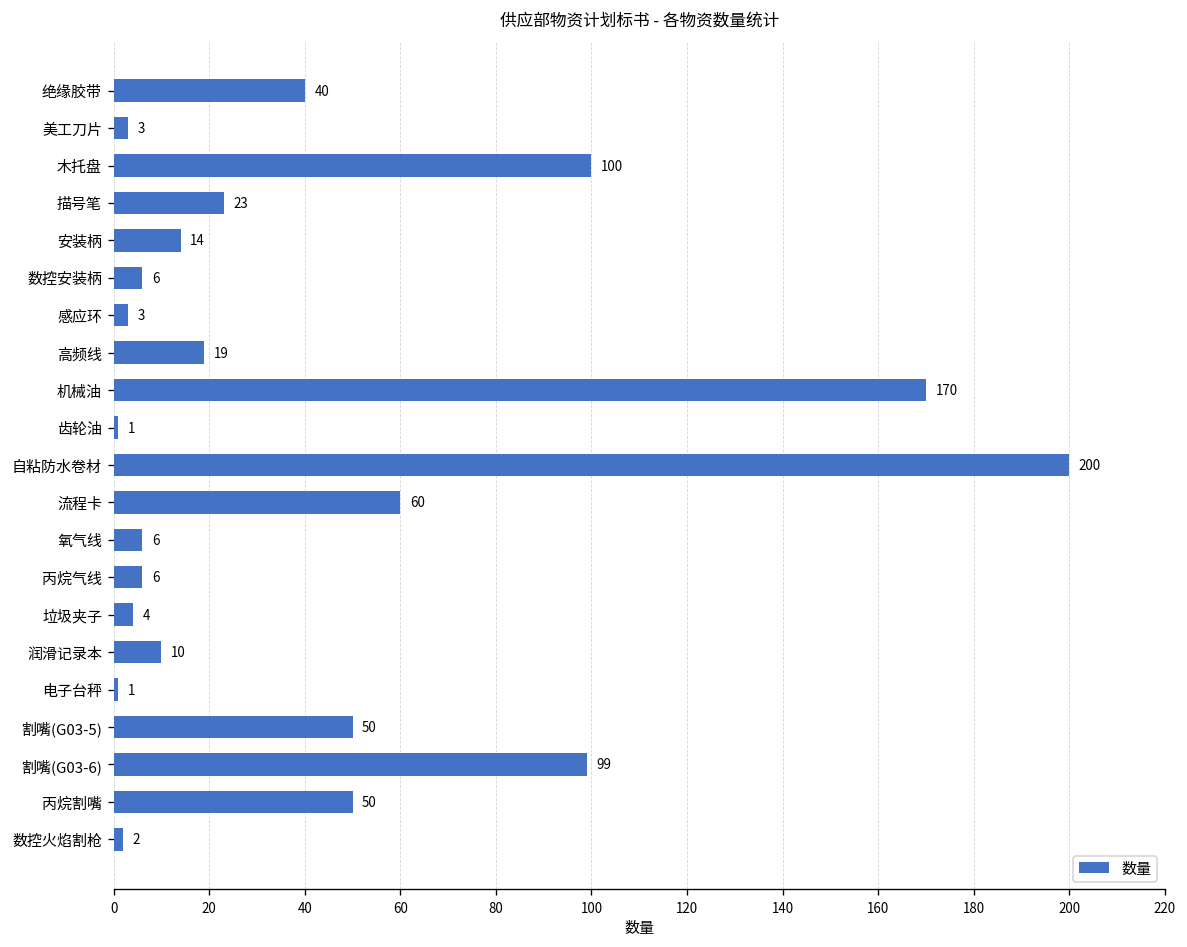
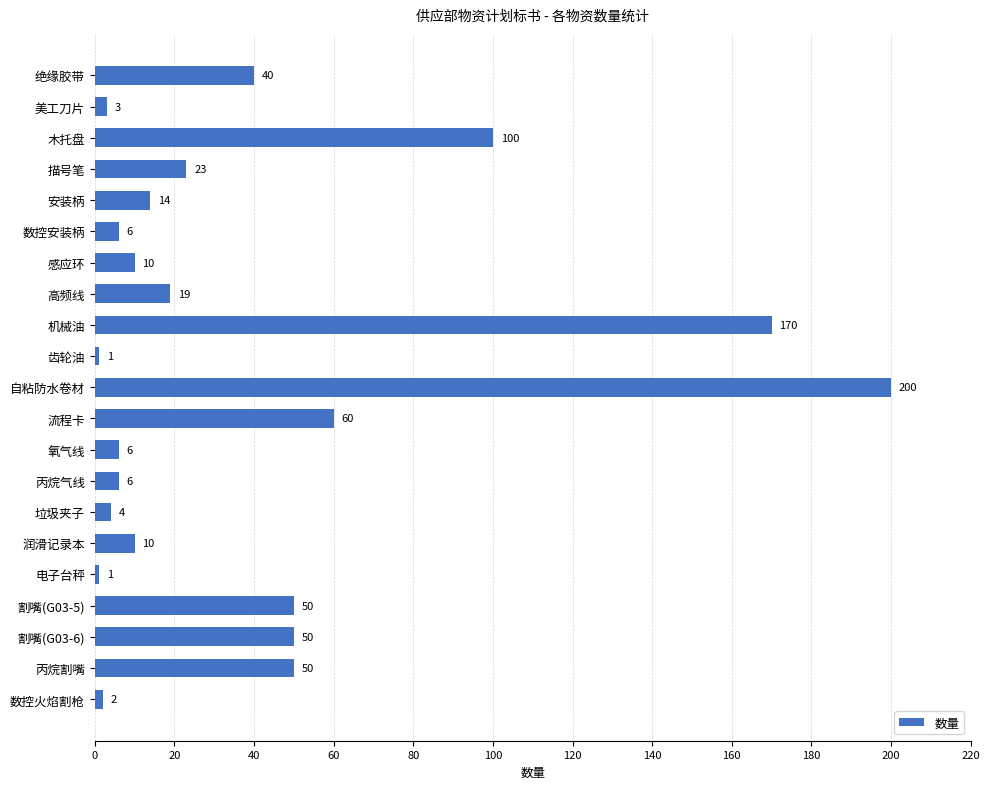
  {
    "绝缘胶带": 40,
    "美工刀片": 3,
    "木托盘": 100,
    "描号笔": 23,
    "安装柄": 14,
    "数控安装柄": 6,
-   "感应环": 3,
+   "感应环": 10,
    "高频线": 19,
    "机械油": 170,
    "齿轮油": 1,
    "自粘防水卷材": 200,
    "流程卡": 60,
    "氧气线": 6,
    "丙烷气线": 6,
    "垃圾夹子": 4,
    "润滑记录本": 10,
    "电子台秤": 1,
    "割嘴(G03-5)": 50,
-   "割嘴(G03-6)": 99,
+   "割嘴(G03-6)": 50,
    "丙烷割嘴": 50,
    "数控火焰割枪": 2
  }
